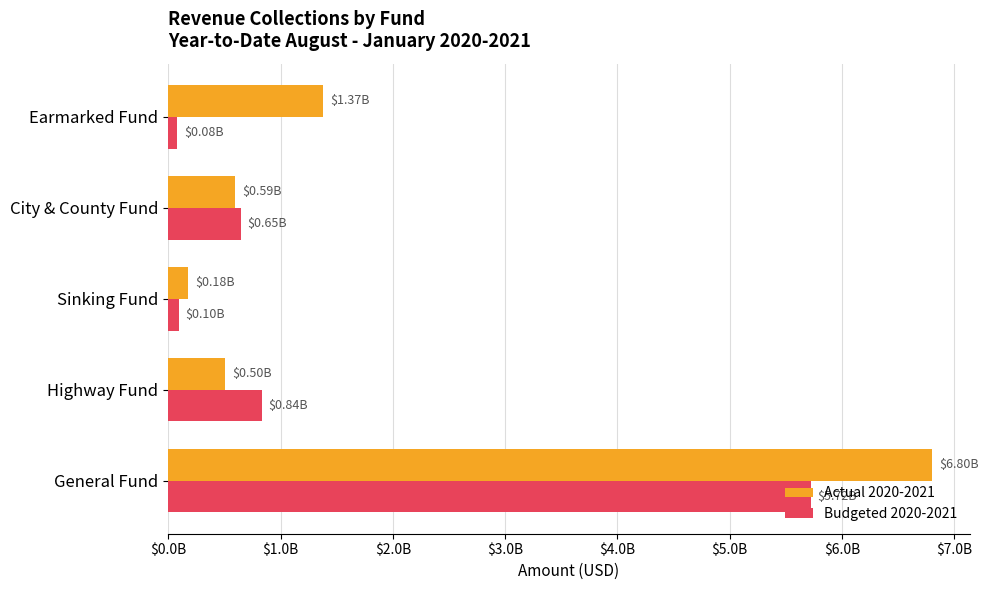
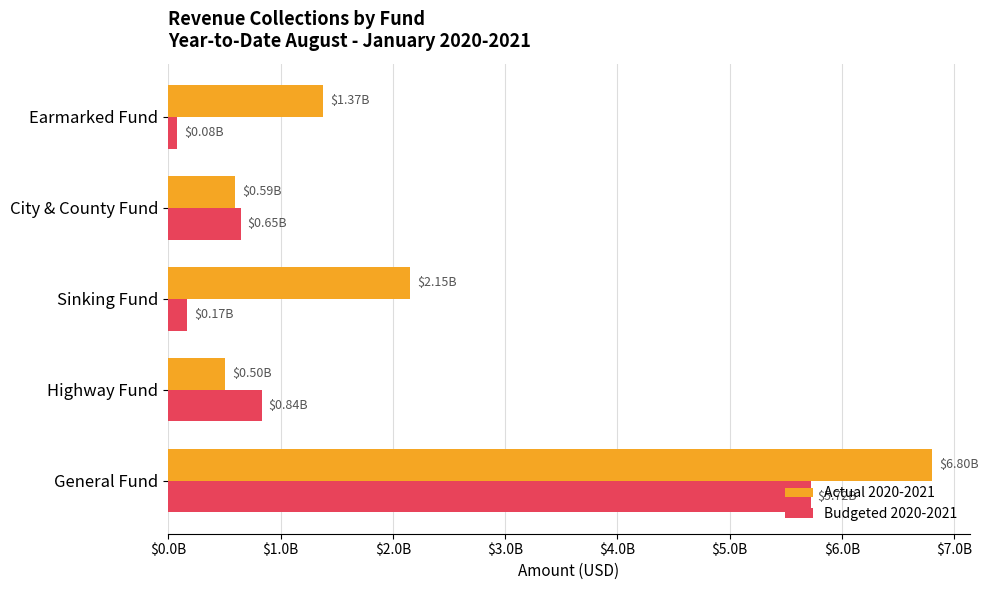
  {
    "Actual 2020-2021": {
      "Earmarked Fund": "$1.37B",
      "City & County Fund": "$0.59B",
-     "Sinking Fund": "$0.18B",
+     "Sinking Fund": "$2.15B",
      "Highway Fund": "$0.50B",
      "General Fund": "$6.80B"
    },
    "Budgeted 2020-2021": {
      "Earmarked Fund": "$0.08B",
      "City & County Fund": "$0.65B",
-     "Sinking Fund": "$0.10B",
+     "Sinking Fund": "$0.17B",
      "Highway Fund": "$0.84B",
      "General Fund": "$5.72B"
    }
  }
